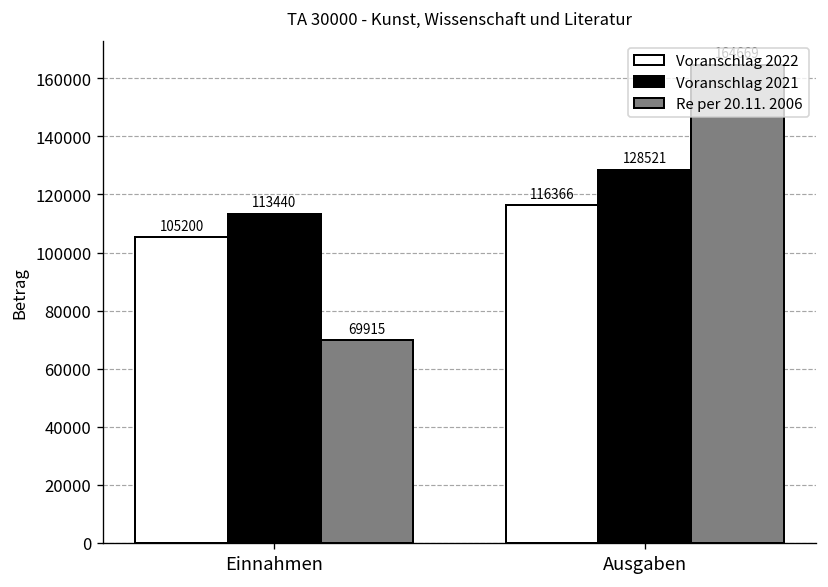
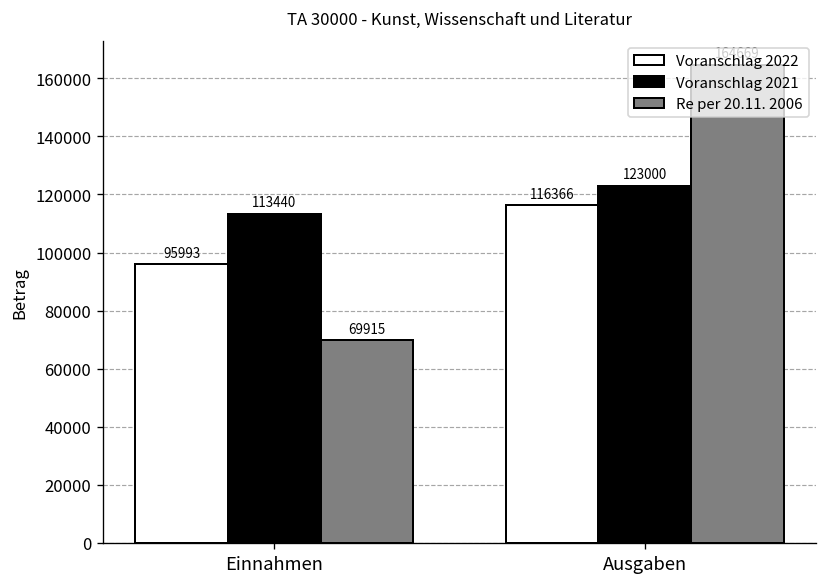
  {
    "Voranschlag 2022": {
-     "Einnahmen": 105200,
+     "Einnahmen": 95993,
      "Ausgaben": 116366
    },
    "Voranschlag 2021": {
      "Einnahmen": 113440,
-     "Ausgaben": 128521
+     "Ausgaben": 123000
    },
    "Re per 20.11. 2006": {
      "Einnahmen": 69915
    }
  }
